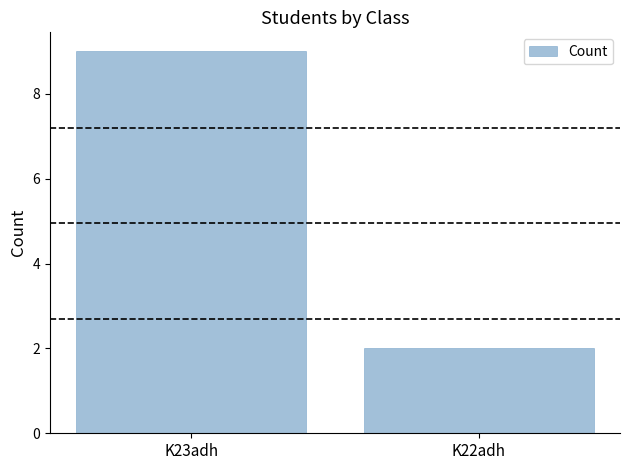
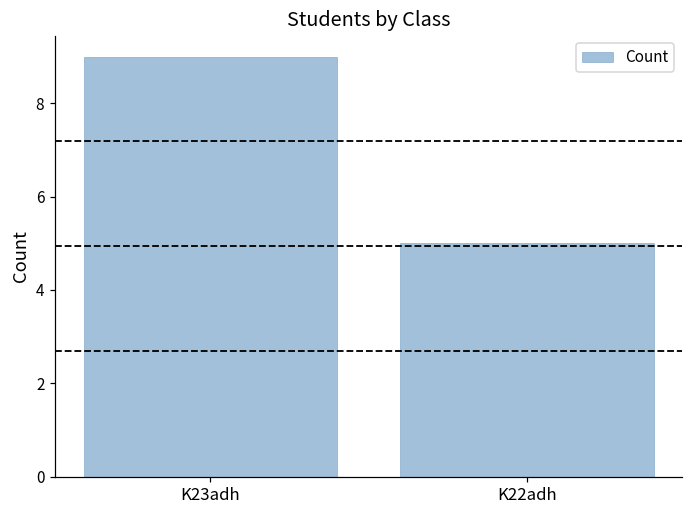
  {
    "K23adh": 9,
-   "K22adh": 2
+   "K22adh": 5
  }
